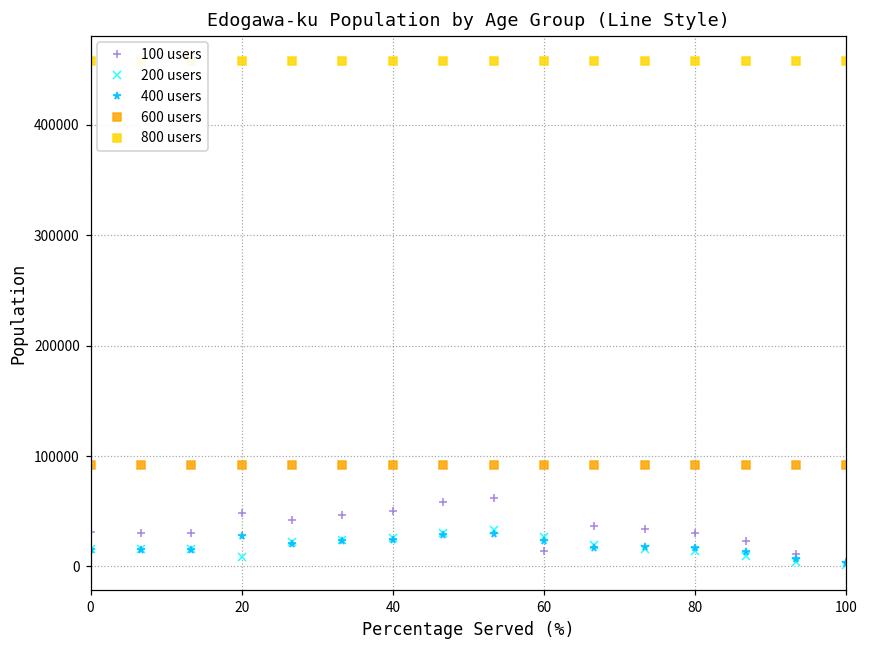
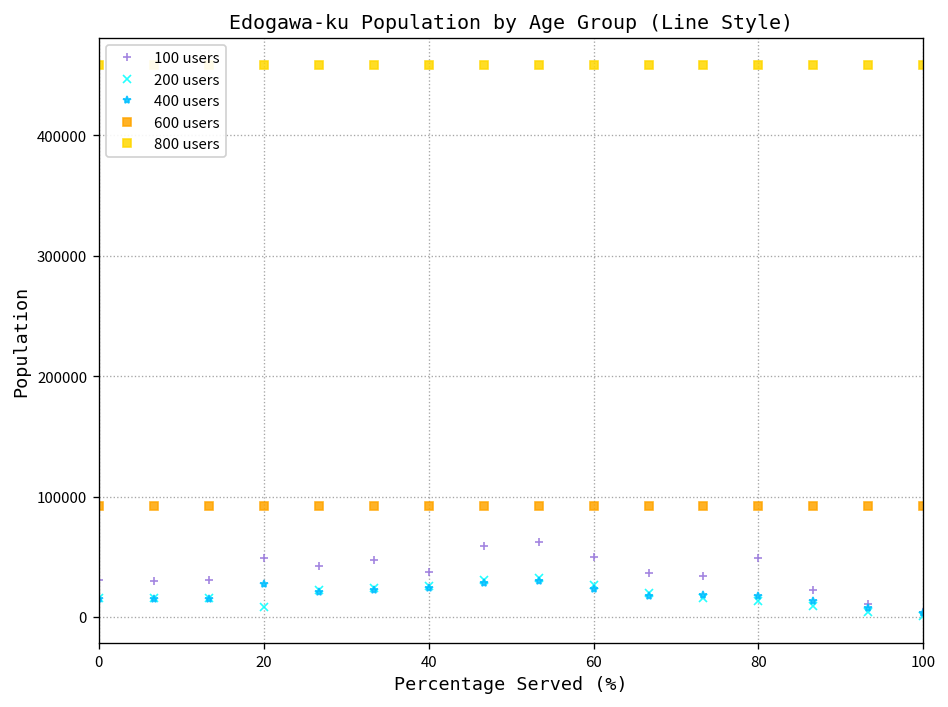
  {
    "100 users": {
      "0": 31000,
      "20": 49000,
-     "40": 50000,
-     "60": 14000,
-     "80": 31000
+     "40": 37000,
+     "60": 50000,
+     "80": 49000
    },
    "200 users": {
      "20": 9000,
      "60": 27000,
      "80": 14000
    },
    "400 users": {
      "20": 27000,
      "60": 23000,
      "80": 17000
    }
  }
